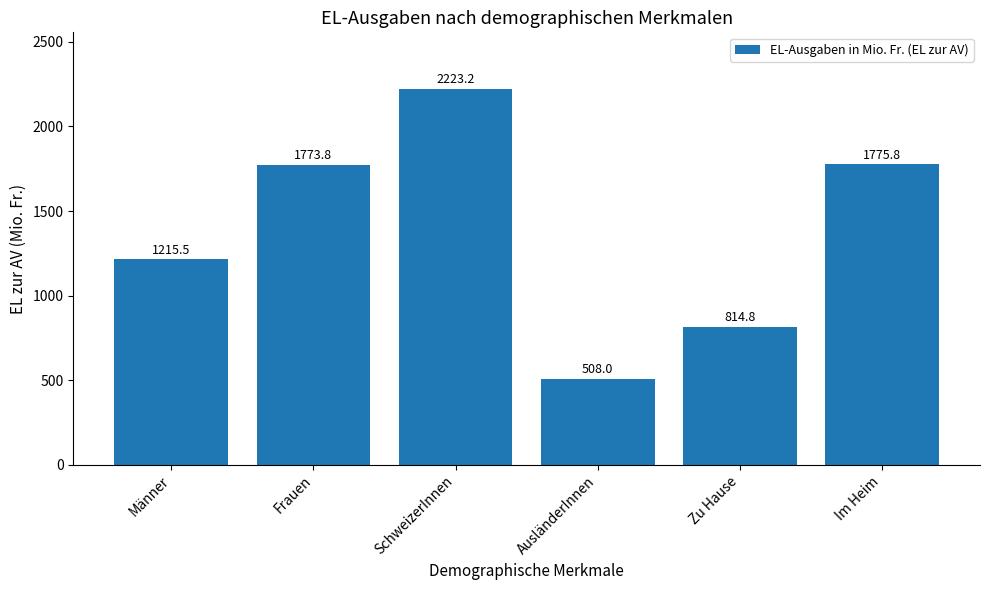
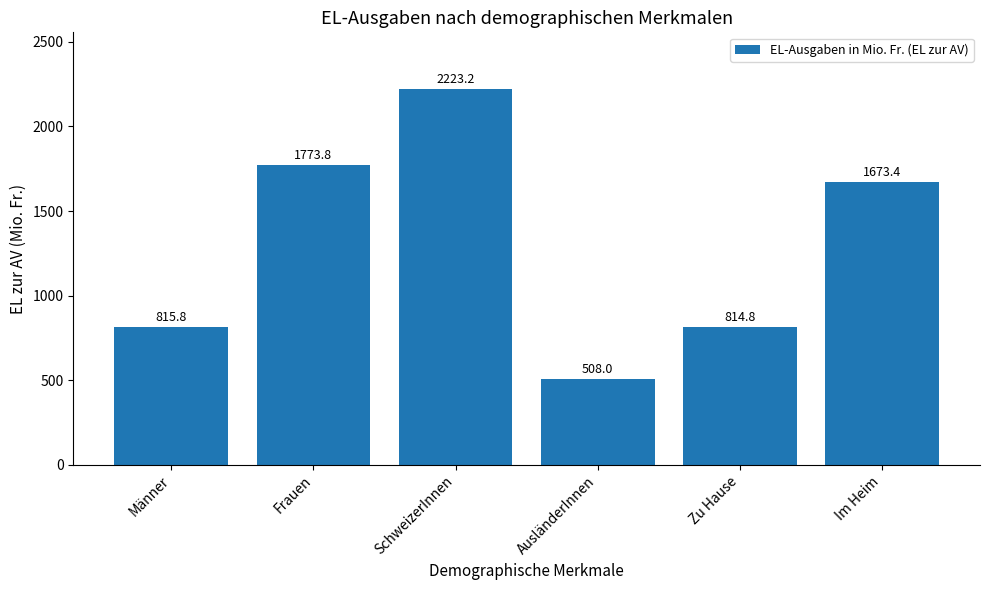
  {
-   "Männer": 1215.5,
+   "Männer": 815.8,
    "Frauen": 1773.8,
    "SchweizerInnen": 2223.2,
    "AusländerInnen": 508.0,
    "Zu Hause": 814.8,
-   "Im Heim": 1775.8
+   "Im Heim": 1673.4
  }
